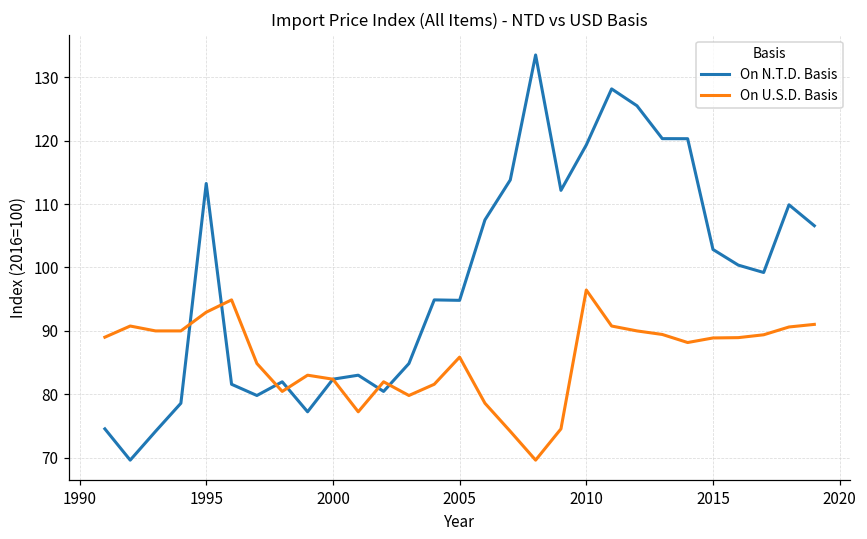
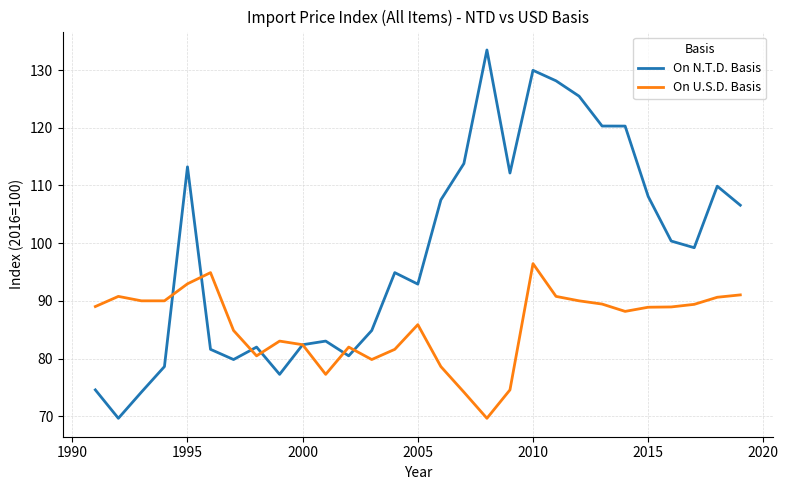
  {
    "On N.T.D. Basis": {
      "1995": 113,
-     "2005": 95,
-     "2010": 119,
-     "2015": 103
+     "2005": 93,
+     "2010": 130,
+     "2015": 108
    },
    "On U.S.D. Basis": {
      "1995": 93,
      "2005": 86,
      "2010": 96,
      "2015": 89
    }
  }
